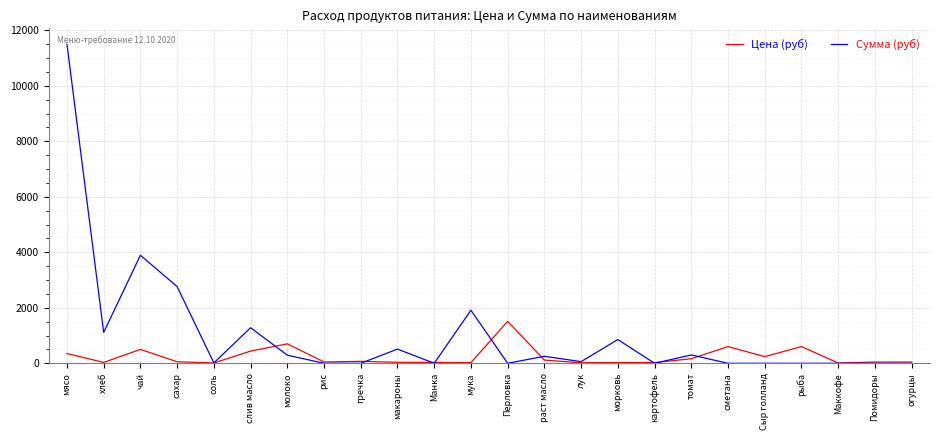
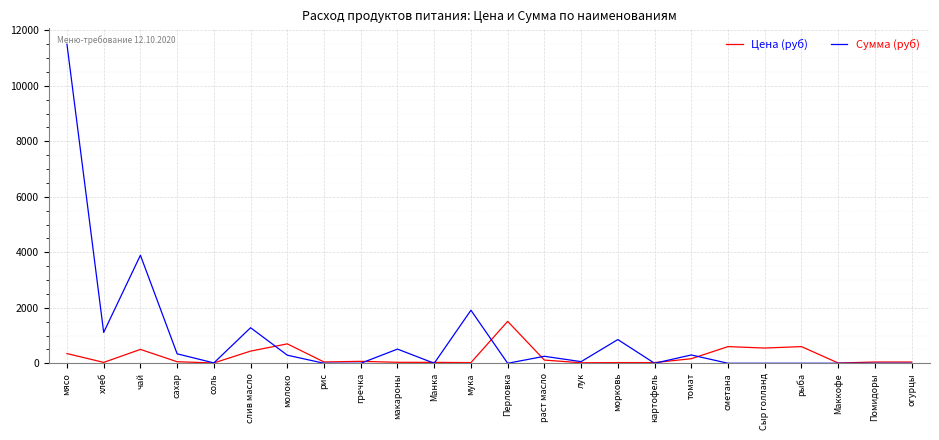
  {
    "Цена (руб)": {
      "мясо": 400,
      "хлеб": 0,
      "чай": 500,
      "сахар": 100,
      "слив масло": 400,
      "молоко": 700,
      "макароны": 0,
      "мука": 0,
      "Перловка": 1500,
      "раст масло": 100,
      "морковь": 0,
      "томат": 200,
      "сметана": 600,
-     "Сыр голланд": 200,
+     "Сыр голланд": 500,
      "рыба": 600
    },
    "Сумма (руб)": {
      "хлеб": 1100,
      "чай": 3900,
-     "сахар": 2800,
+     "сахар": 300,
      "слив масло": 1300,
      "молоко": 300,
      "макароны": 500,
      "мука": 1900,
      "Перловка": 0,
      "раст масло": 300,
      "морковь": 900,
      "томат": 300,
      "сметана": 0,
      "Сыр голланд": 0,
      "рыба": 0
    }
  }
